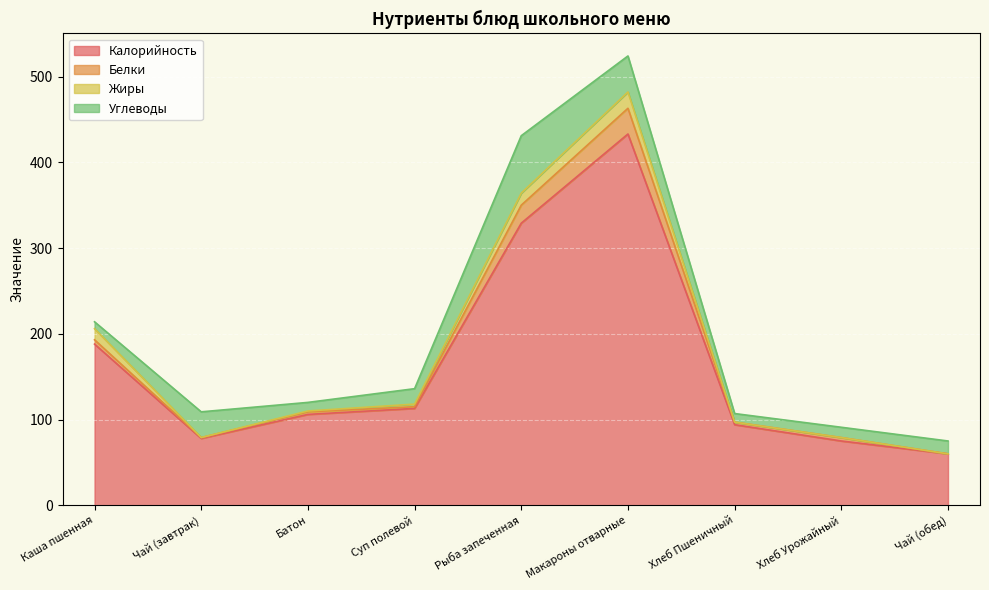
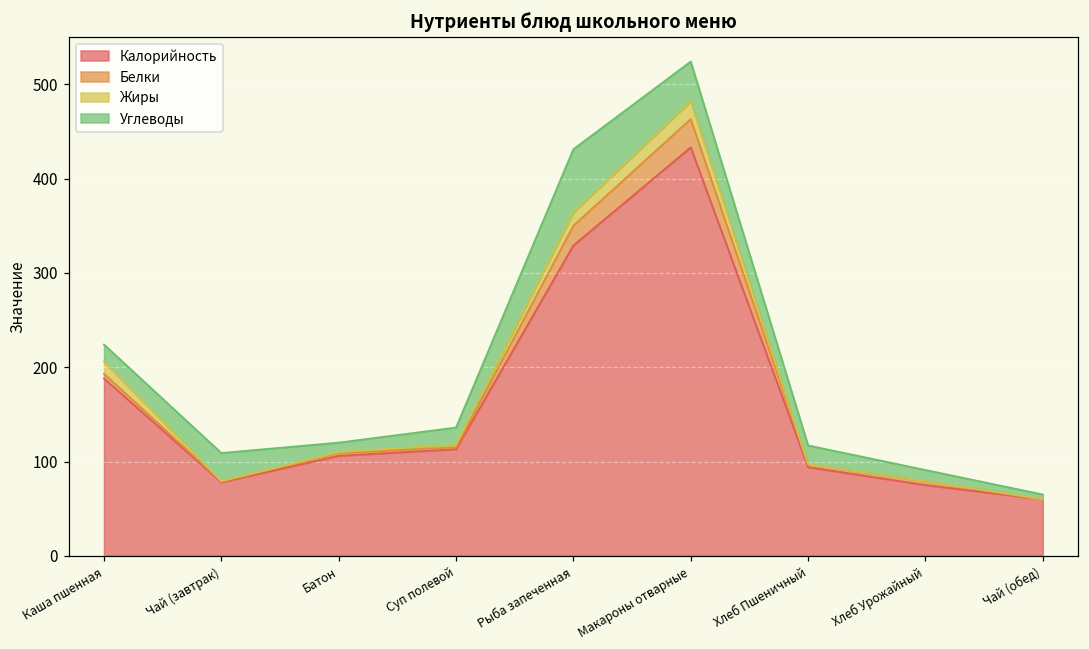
  {
    "Углеводы": {
-     "Каша пшенная": 10,
+     "Каша пшенная": 20,
      "Чай (завтрак)": 30,
      "Батон": 10,
      "Суп полевой": 20,
      "Рыба запеченная": 70,
      "Макароны отварные": 40,
-     "Хлеб Пшеничный": 10,
+     "Хлеб Пшеничный": 20,
      "Хлеб Урожайный": 10,
-     "Чай (обед)": 20
+     "Чай (обед)": 10
    }
  }
